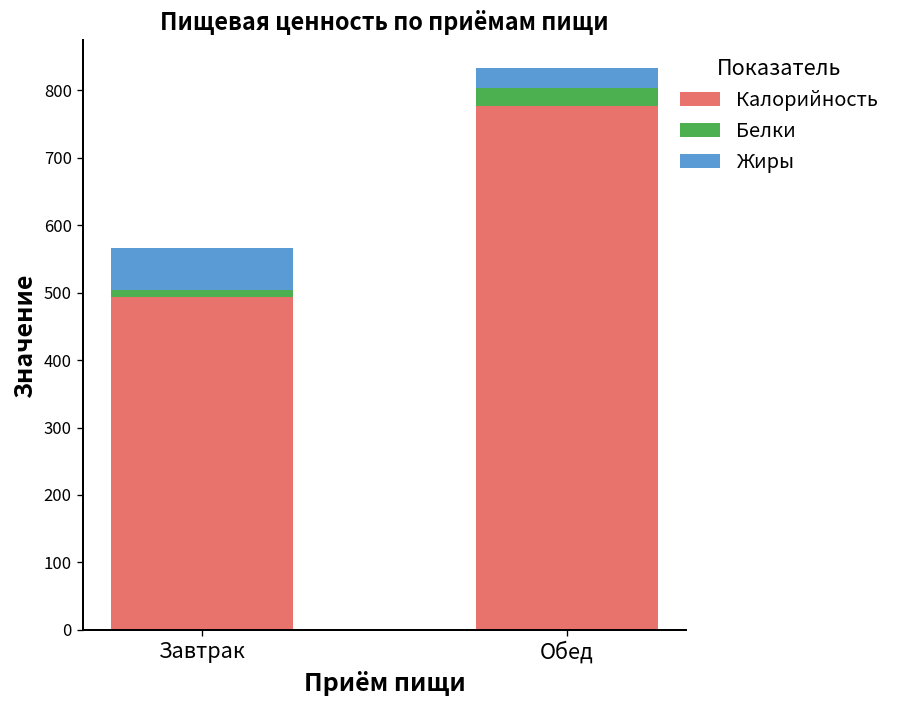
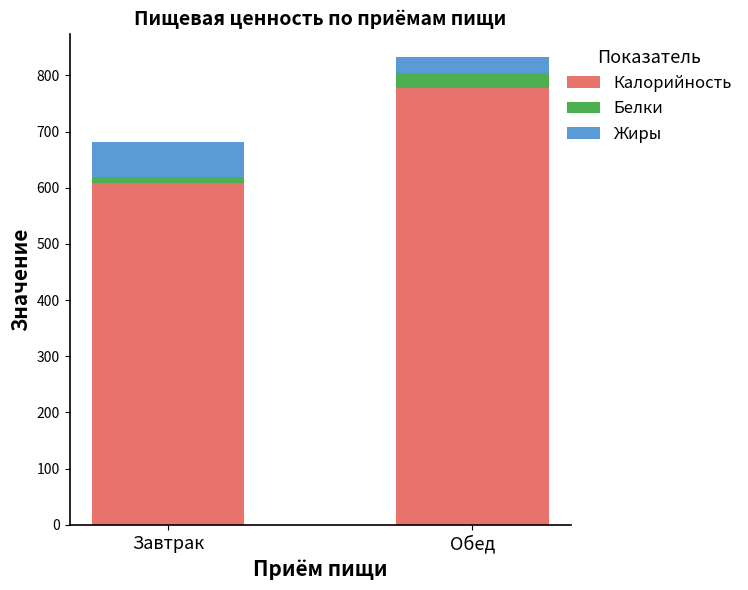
  {
    "Калорийность": {
-     "Завтрак": 490,
+     "Завтрак": 610,
      "Обед": 780
    },
    "Белки": {
      "Завтрак": 10,
      "Обед": 30
    },
    "Жиры": {
      "Завтрак": 60,
      "Обед": 30
    }
  }
